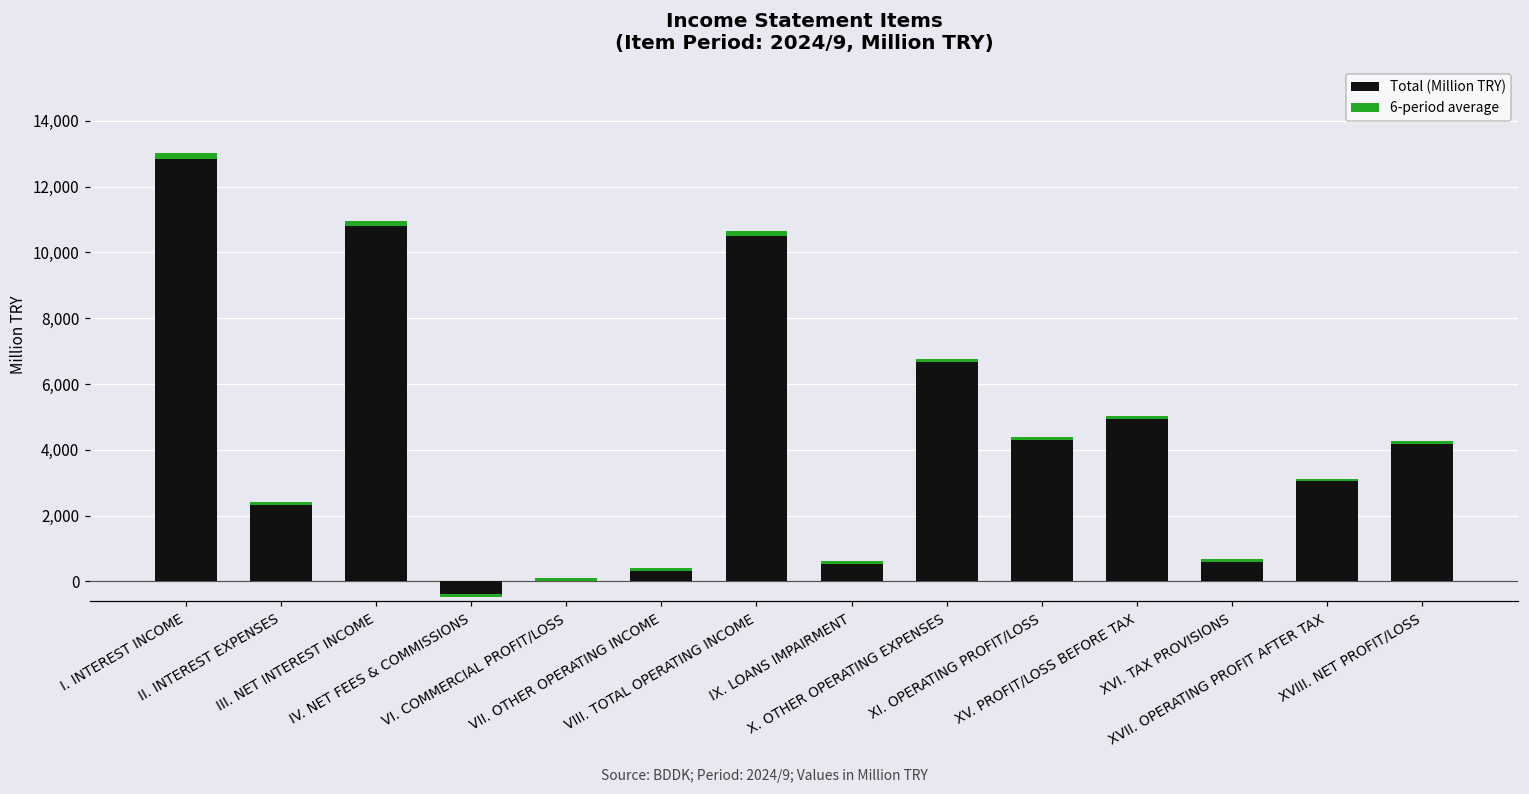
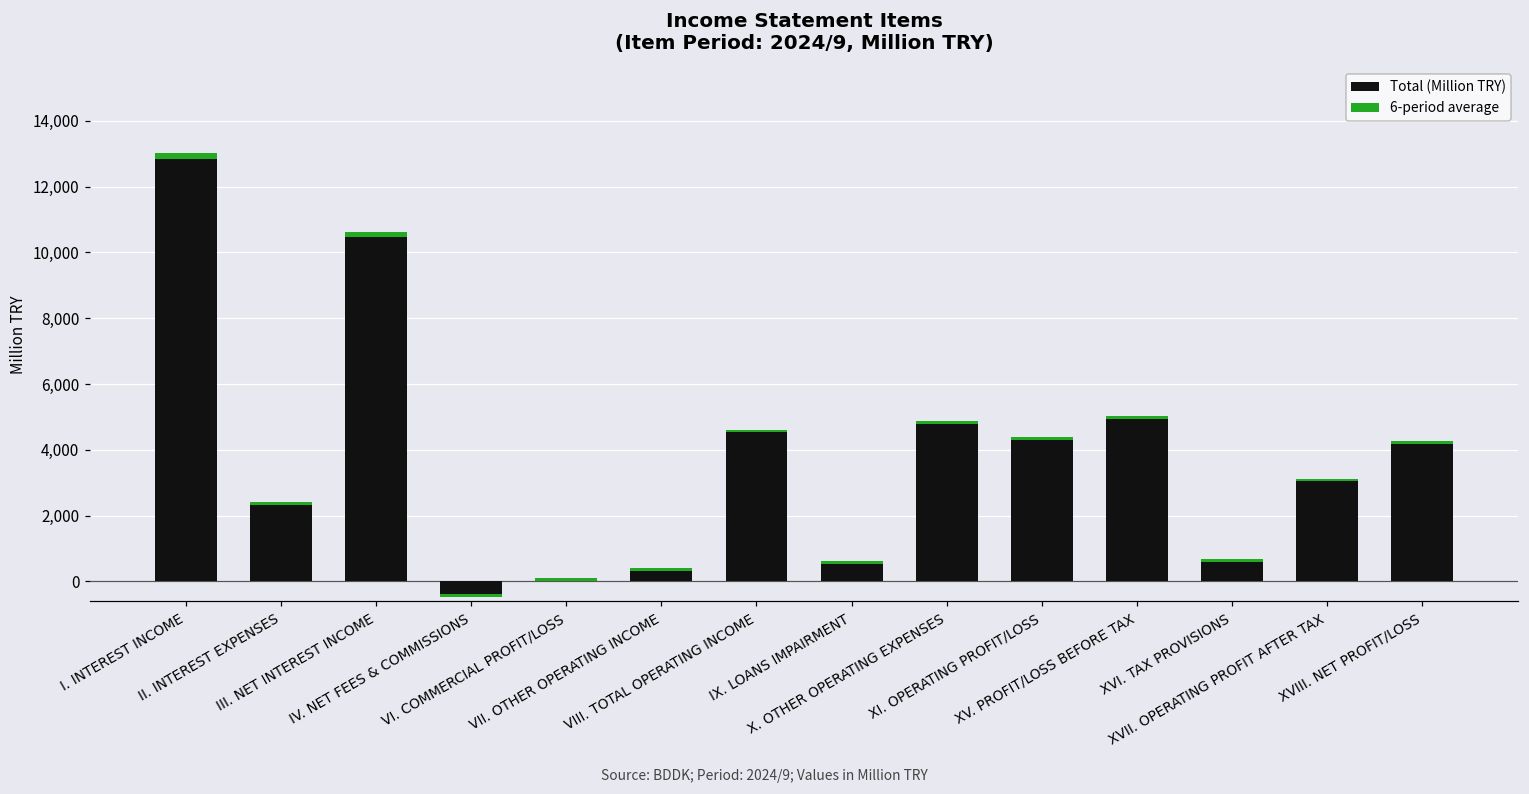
  {
    "Total (Million TRY)": {
      "I. INTEREST INCOME": "13,000",
      "II. INTEREST EXPENSES": "2,400",
-     "III. NET INTEREST INCOME": "11,000",
+     "III. NET INTEREST INCOME": "10,600",
      "IV. NET FEES & COMMISSIONS": "-500",
      "VI. COMMERCIAL PROFIT/LOSS": "100",
      "VII. OTHER OPERATING INCOME": "400",
-     "VIII. TOTAL OPERATING INCOME": "10,600",
+     "VIII. TOTAL OPERATING INCOME": "4,600",
      "IX. LOANS IMPAIRMENT": "600",
-     "X. OTHER OPERATING EXPENSES": "6,800",
+     "X. OTHER OPERATING EXPENSES": "4,900",
      "XI. OPERATING PROFIT/LOSS": "4,400",
      "XV. PROFIT/LOSS BEFORE TAX": "5,000",
      "XVI. TAX PROVISIONS": "700",
      "XVII. OPERATING PROFIT AFTER TAX": "3,100",
      "XVIII. NET PROFIT/LOSS": "4,300"
    }
  }
